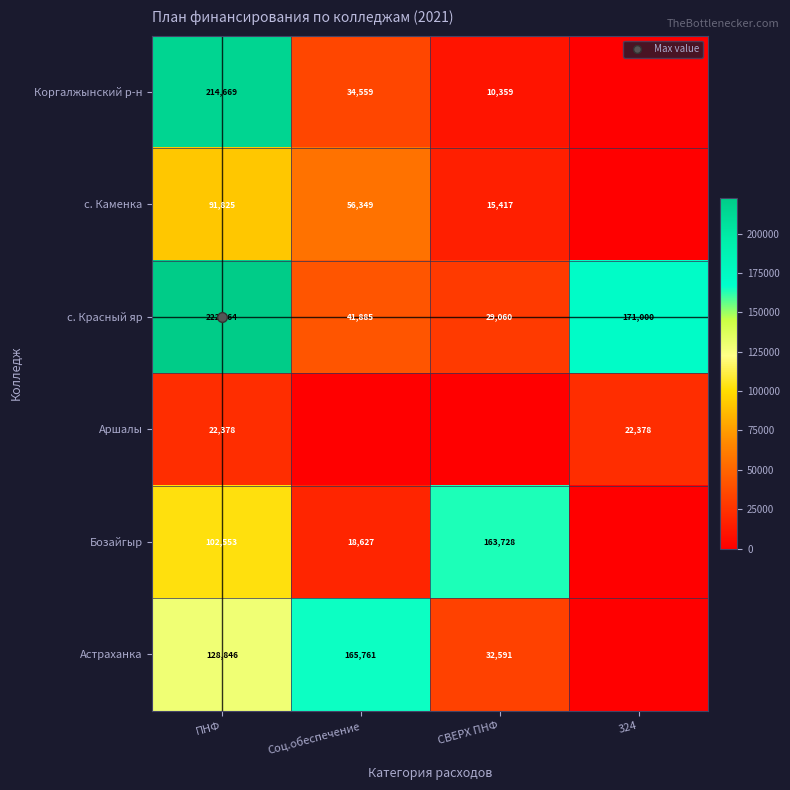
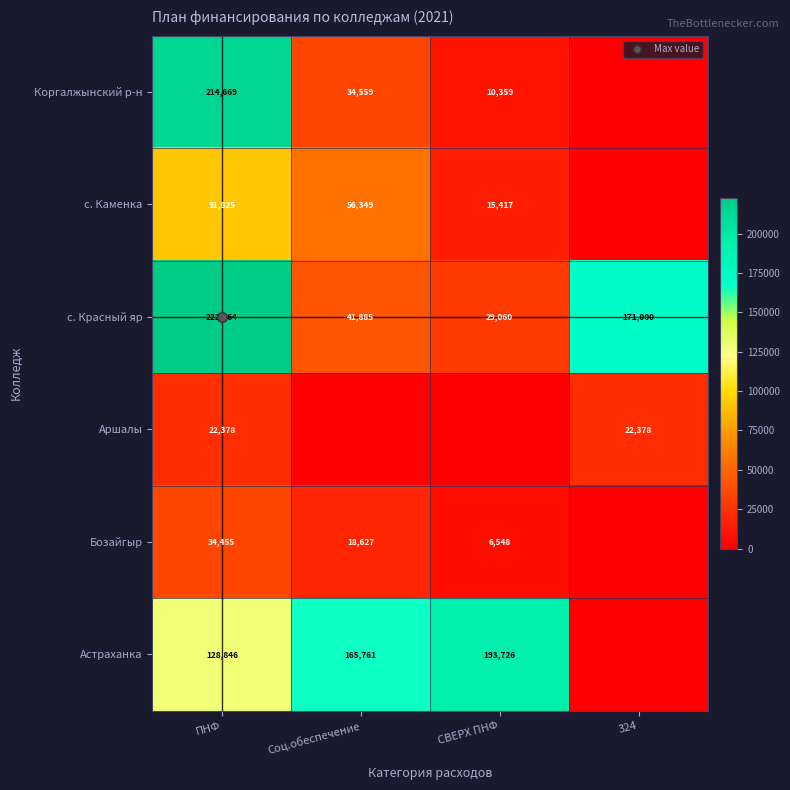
  {
    "Коргалжынский р-н": {
      "ПНФ": "214,669",
      "Соц.обеспечение": "34,559",
      "СВЕРХ ПНФ": "10,359"
    },
    "с. Каменка": {
      "ПНФ": "91,825",
      "Соц.обеспечение": "56,349",
      "СВЕРХ ПНФ": "15,417"
    },
    "с. Красный яр": {
      "Соц.обеспечение": "41,885",
      "СВЕРХ ПНФ": "29,060",
      "324": "171,000"
    },
    "Аршалы": {
      "ПНФ": "22,378",
      "324": "22,378"
    },
    "Бозайгыр": {
-     "ПНФ": "102,553",
+     "ПНФ": "34,455",
      "Соц.обеспечение": "18,627",
-     "СВЕРХ ПНФ": "163,728"
+     "СВЕРХ ПНФ": "6,548"
    },
    "Астраханка": {
      "ПНФ": "128,846",
      "Соц.обеспечение": "165,761",
-     "СВЕРХ ПНФ": "32,591"
+     "СВЕРХ ПНФ": "193,726"
    }
  }
